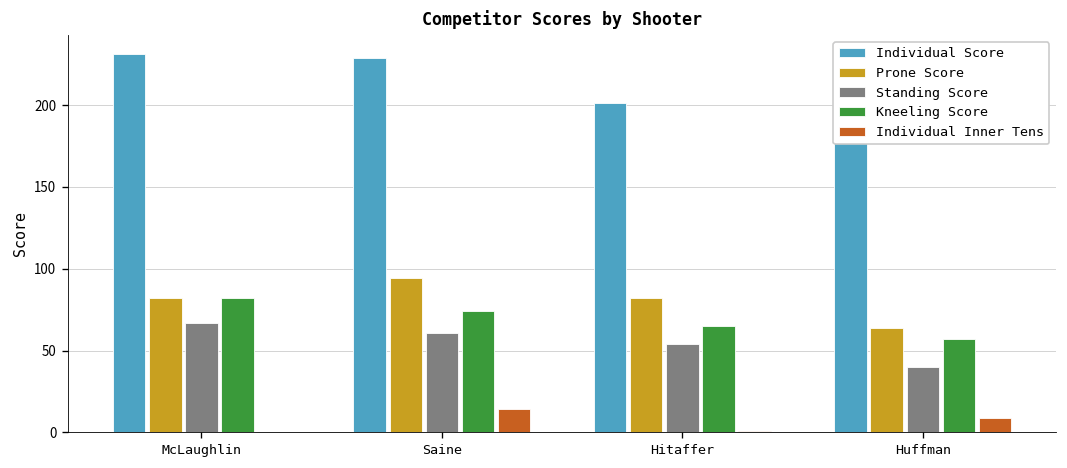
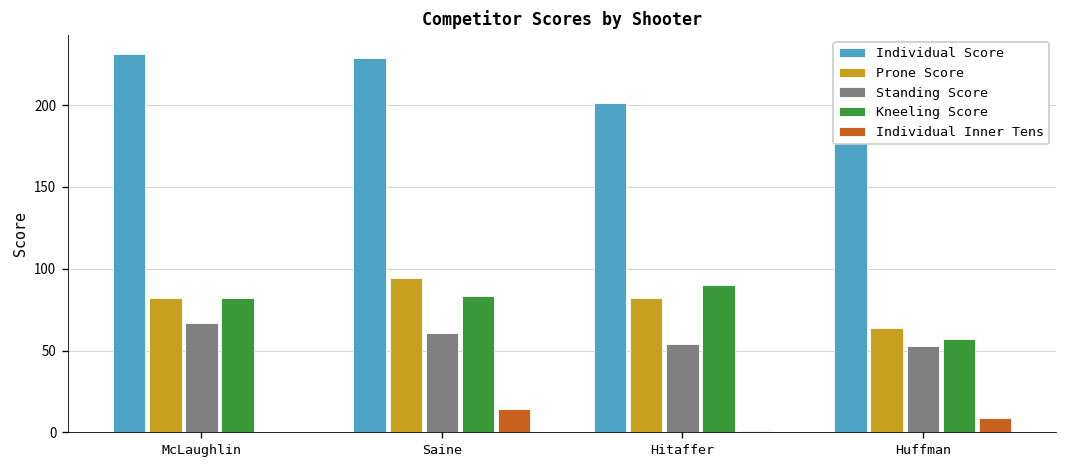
  {
    "Individual Score": {
      "McLaughlin": 231,
      "Saine": 229,
      "Hitaffer": 201
    },
    "Prone Score": {
      "McLaughlin": 82,
      "Saine": 94,
      "Hitaffer": 82,
      "Huffman": 64
    },
    "Standing Score": {
      "McLaughlin": 67,
      "Saine": 61,
      "Hitaffer": 54,
-     "Huffman": 40
+     "Huffman": 53
    },
    "Kneeling Score": {
      "McLaughlin": 82,
-     "Saine": 74,
-     "Hitaffer": 65,
+     "Saine": 83,
+     "Hitaffer": 90,
      "Huffman": 57
    },
    "Individual Inner Tens": {
      "McLaughlin": 0,
      "Saine": 14,
      "Huffman": 9
    }
  }
